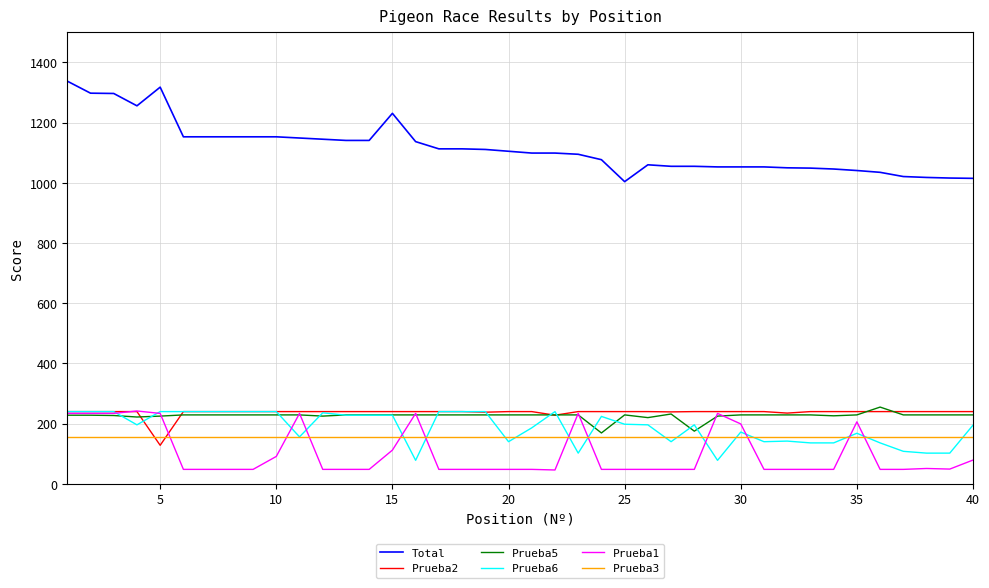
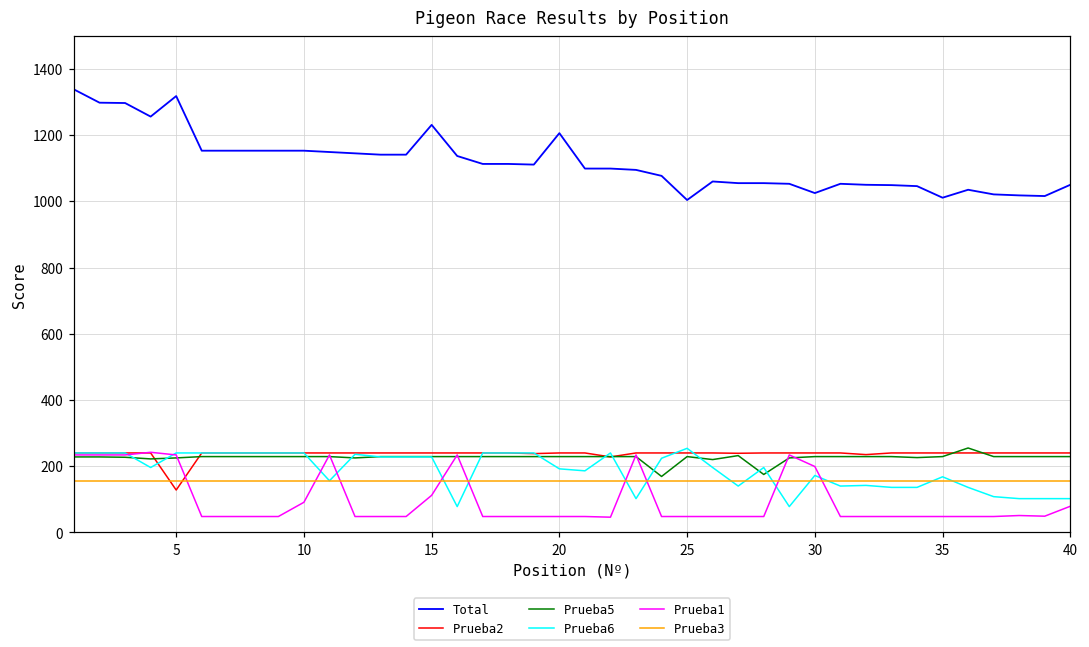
  {
    "Total": {
      "5": 1320,
      "10": 1150,
      "15": 1230,
-     "20": 1110,
+     "20": 1210,
      "25": 1000,
-     "30": 1050,
-     "35": 1040,
-     "40": 1020
+     "30": 1030,
+     "35": 1010,
+     "40": 1050
    },
    "Prueba2": {
      "5": 130,
      "15": 240,
      "20": 240,
      "25": 240,
      "30": 240,
      "35": 240,
      "40": 240
    },
    "Prueba5": {
      "5": 230,
      "10": 230,
      "20": 230,
      "25": 230,
      "30": 230,
      "35": 230,
      "40": 230
    },
    "Prueba6": {
-     "20": 140,
-     "25": 200,
+     "20": 190,
+     "25": 250,
      "30": 170,
      "35": 170,
-     "40": 200
+     "40": 100
    },
    "Prueba1": {
      "10": 90,
      "15": 110,
      "20": 50,
      "25": 50,
      "30": 200,
-     "35": 210,
+     "35": 50,
      "40": 80
    },
    "Prueba3": {
      "5": 160,
      "10": 160,
      "15": 160,
      "20": 160,
      "25": 160,
      "30": 160,
      "35": 160,
      "40": 160
    }
  }
